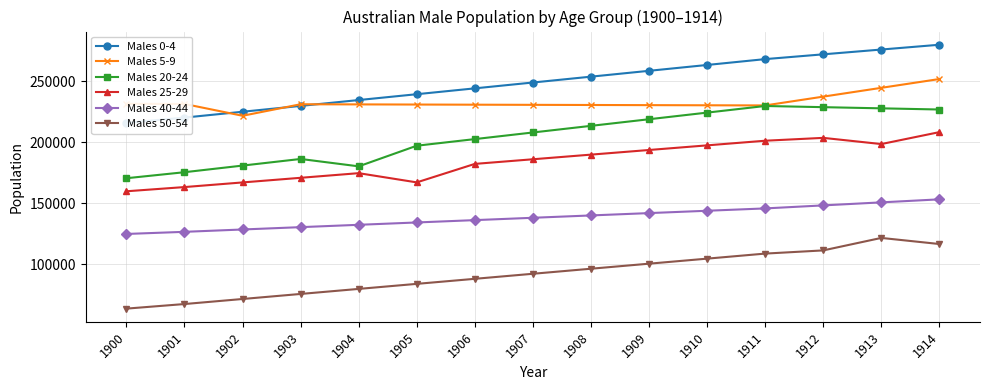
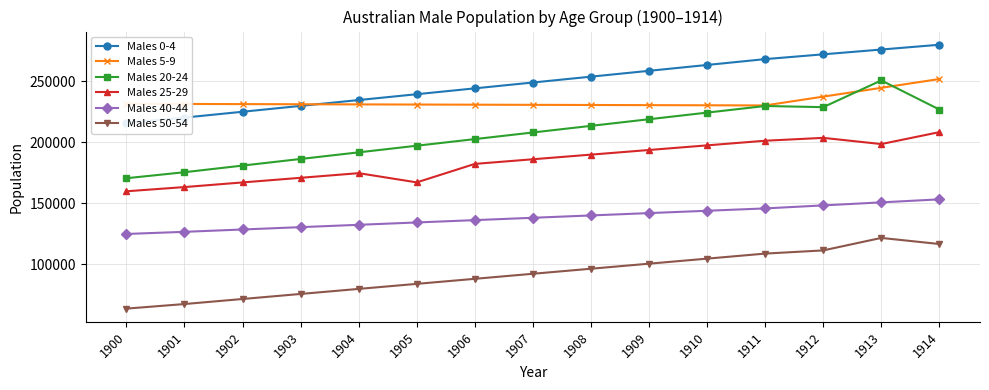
  {
    "Males 0-4": {
      "1902": 225000,
      "1904": 235000,
      "1905": 239000,
      "1906": 244000,
      "1907": 249000,
      "1908": 254000,
      "1909": 258000,
      "1910": 263000,
      "1911": 268000,
      "1912": 272000,
      "1913": 276000,
      "1914": 280000
    },
    "Males 5-9": {
-     "1902": 222000,
+     "1902": 231000,
      "1904": 231000,
      "1905": 231000,
      "1906": 231000,
      "1907": 231000,
      "1908": 231000,
      "1909": 230000,
      "1910": 230000,
      "1912": 237000,
      "1913": 245000,
      "1914": 252000
    },
    "Males 20-24": {
      "1900": 171000,
      "1901": 175000,
      "1902": 181000,
      "1903": 186000,
-     "1904": 180000,
+     "1904": 192000,
      "1905": 197000,
      "1906": 203000,
      "1907": 208000,
      "1908": 213000,
      "1909": 219000,
      "1910": 224000,
      "1912": 229000,
-     "1913": 228000,
+     "1913": 251000,
      "1914": 227000
    },
    "Males 25-29": {
      "1900": 160000,
      "1901": 163000,
      "1902": 167000,
      "1903": 171000,
      "1904": 175000,
      "1905": 167000,
      "1906": 182000,
      "1907": 186000,
      "1908": 190000,
      "1909": 194000,
      "1910": 197000,
      "1911": 201000,
      "1912": 204000,
      "1913": 199000,
      "1914": 208000
    },
    "Males 40-44": {
      "1900": 125000,
      "1901": 127000,
      "1902": 129000,
      "1903": 131000,
      "1904": 132000,
      "1905": 134000,
      "1906": 136000,
      "1907": 138000,
      "1908": 140000,
      "1909": 142000,
      "1910": 144000,
      "1911": 146000,
      "1912": 148000,
      "1913": 151000,
      "1914": 153000
    },
    "Males 50-54": {
      "1900": 64000,
      "1901": 68000,
      "1902": 72000,
      "1903": 76000,
      "1904": 80000,
      "1905": 84000,
      "1906": 88000,
      "1907": 92000,
      "1908": 96000,
      "1909": 101000,
      "1910": 105000,
      "1911": 109000,
      "1912": 111000,
      "1913": 122000,
      "1914": 117000
    }
  }
